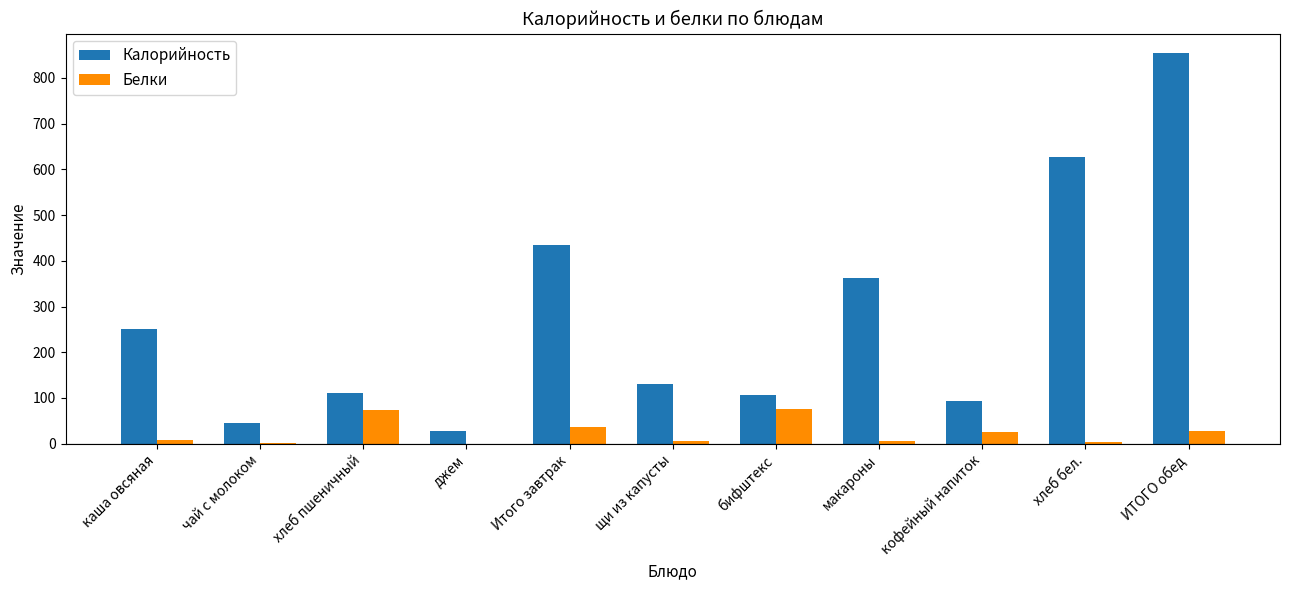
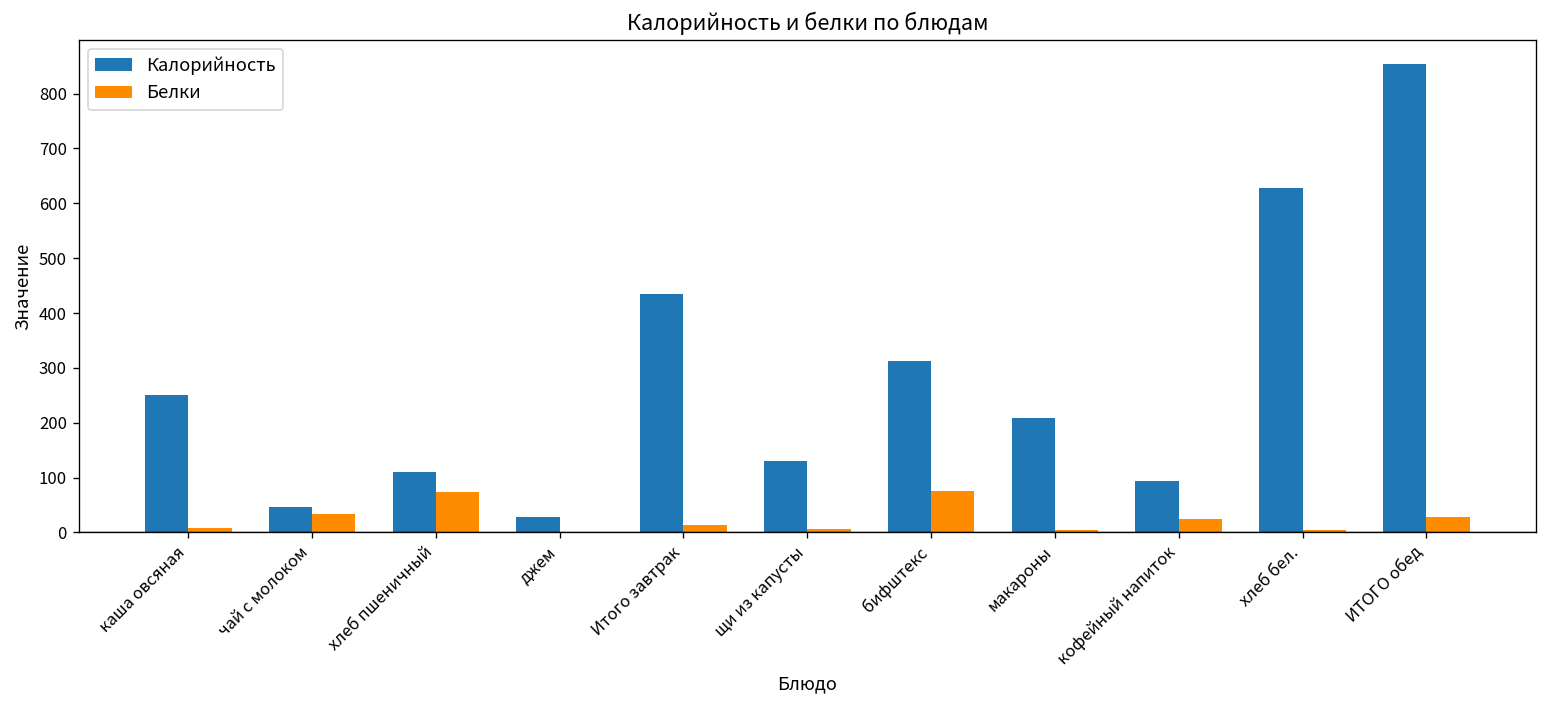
  {
    "Калорийность": {
      "каша овсяная": 250,
      "чай с молоком": 50,
      "хлеб пшеничный": 110,
      "джем": 30,
      "Итого завтрак": 430,
      "щи из капусты": 130,
-     "бифштекс": 110,
-     "макароны": 360,
+     "бифштекс": 310,
+     "макароны": 210,
      "кофейный напиток": 90,
      "хлеб бел.": 630,
      "ИТОГО обед": 850
    },
    "Белки": {
      "каша овсяная": 10,
-     "чай с молоком": 0,
+     "чай с молоком": 30,
      "хлеб пшеничный": 70,
-     "Итого завтрак": 40,
+     "Итого завтрак": 10,
      "щи из капусты": 10,
      "бифштекс": 80,
      "кофейный напиток": 20,
      "ИТОГО обед": 30
    }
  }
